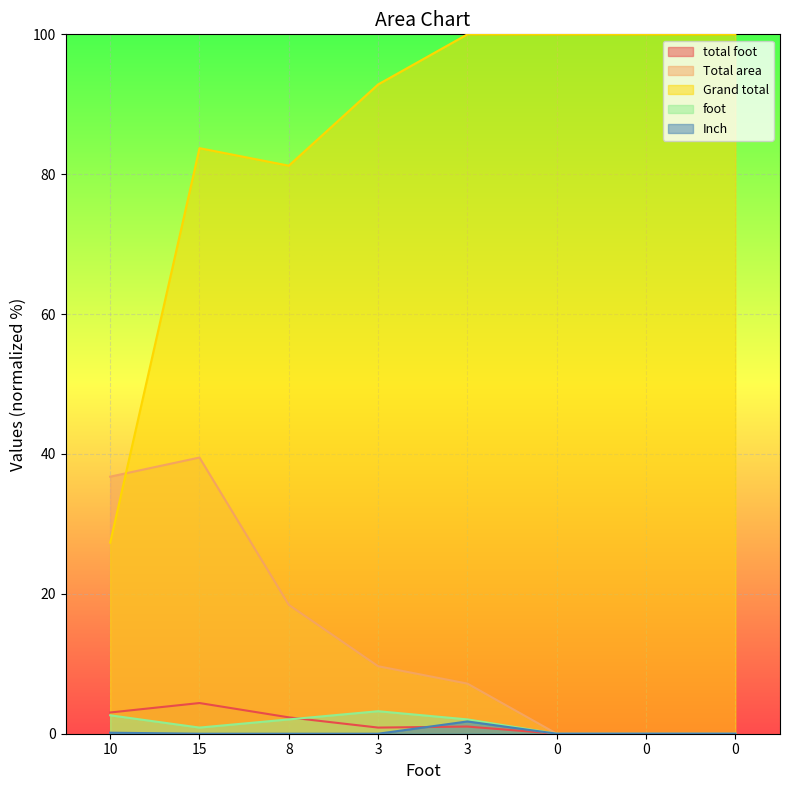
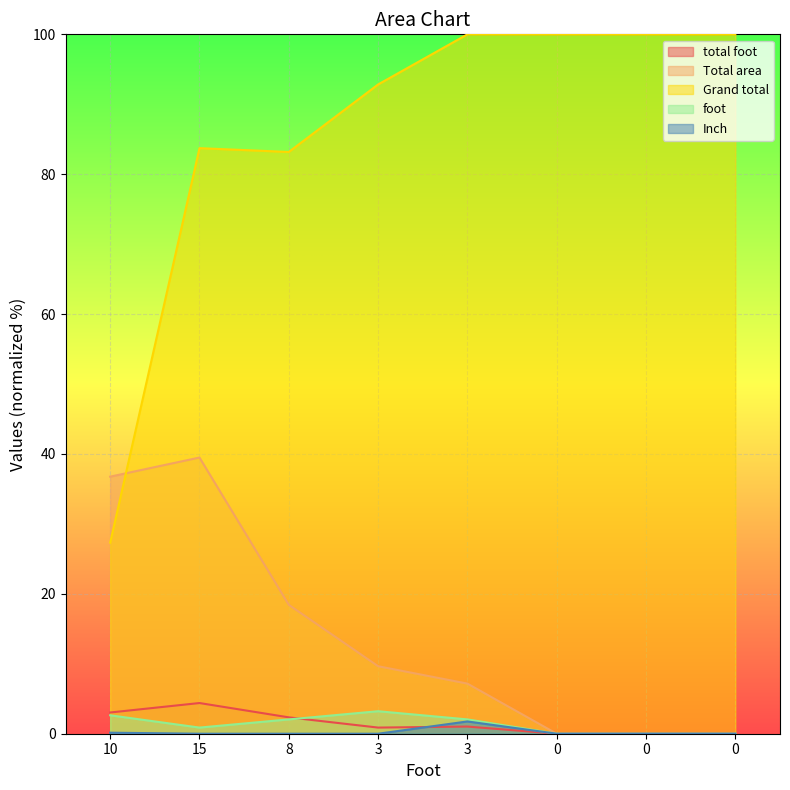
  {
    "total foot": {
      "10": 3,
      "15": 4
    },
    "Total area": {
      "10": 37,
      "15": 39,
      "8": 18
    },
    "Grand total": {
      "10": 27,
      "15": 84,
-     "8": 81
+     "8": 83
    },
    "foot": {
      "10": 3,
      "15": 1
    },
    "Inch": {
      "10": 0,
      "15": 0,
      "8": 0
    }
  }
